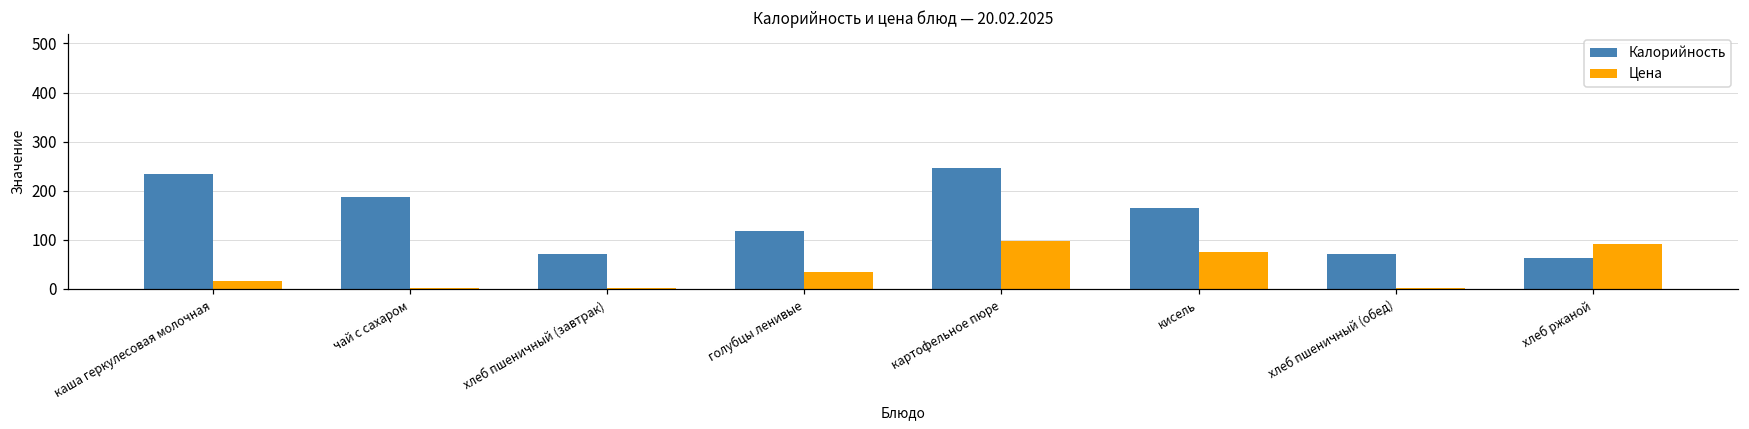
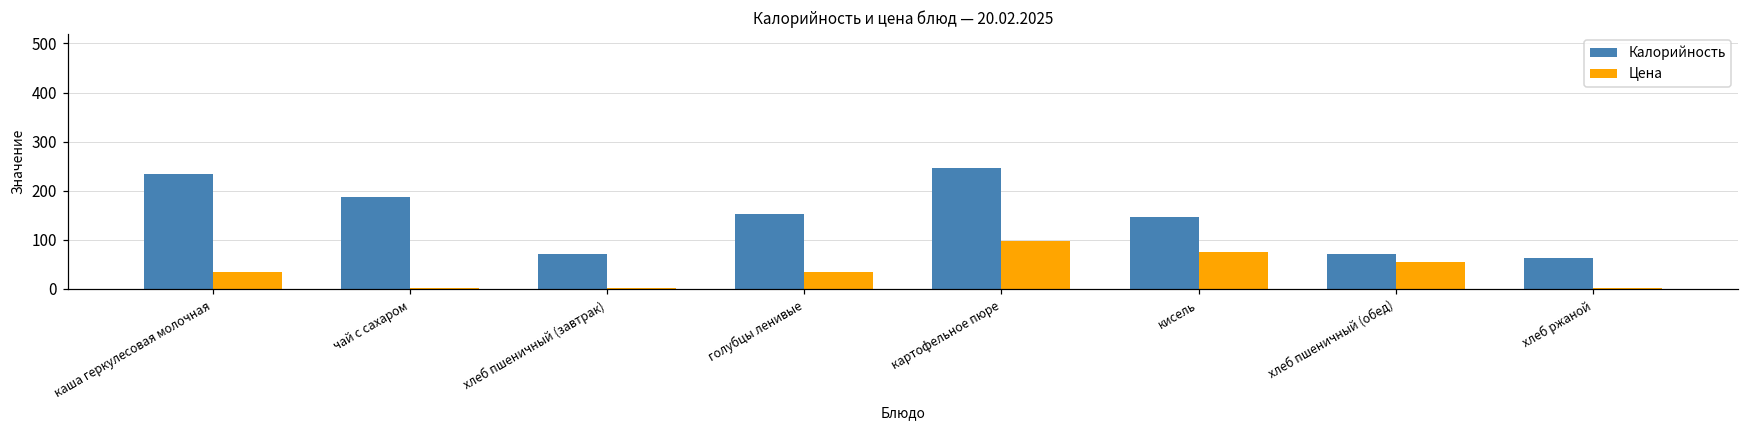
  {
    "Калорийность": {
      "каша геркулесовая молочная": 230,
      "чай с сахаром": 190,
      "хлеб пшеничный (завтрак)": 70,
-     "голубцы ленивые": 120,
+     "голубцы ленивые": 150,
      "картофельное пюре": 250,
-     "кисель": 170,
+     "кисель": 150,
      "хлеб пшеничный (обед)": 70,
      "хлеб ржаной": 60
    },
    "Цена": {
-     "каша геркулесовая молочная": 20,
+     "каша геркулесовая молочная": 40,
      "голубцы ленивые": 30,
      "картофельное пюре": 100,
      "кисель": 70,
-     "хлеб пшеничный (обед)": 0,
-     "хлеб ржаной": 90
+     "хлеб пшеничный (обед)": 50,
+     "хлеб ржаной": 0
    }
  }
